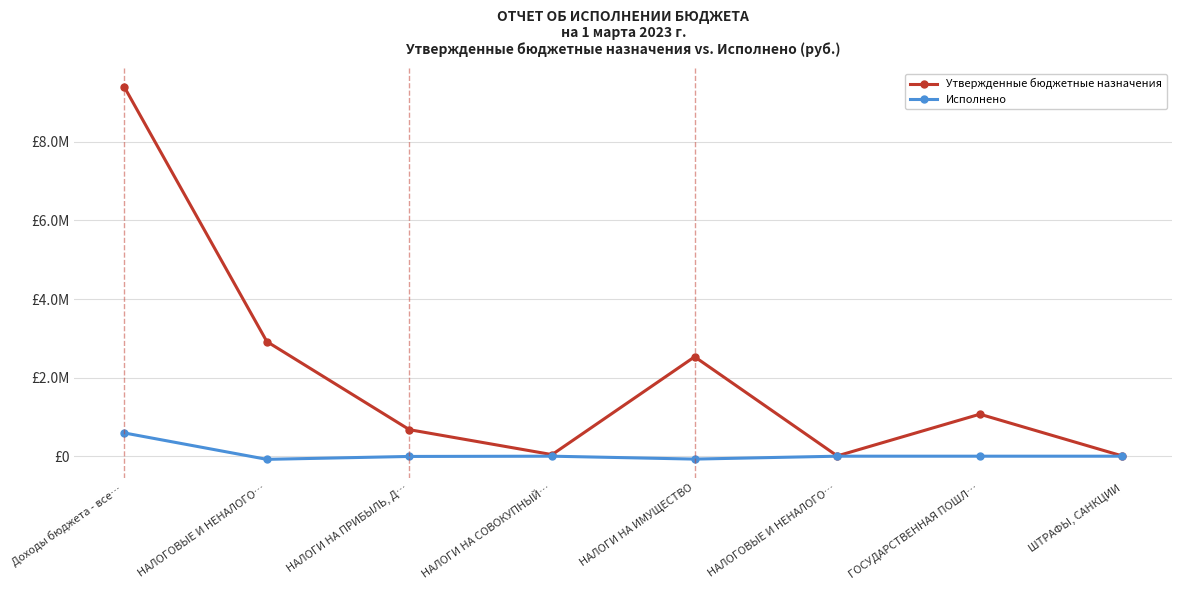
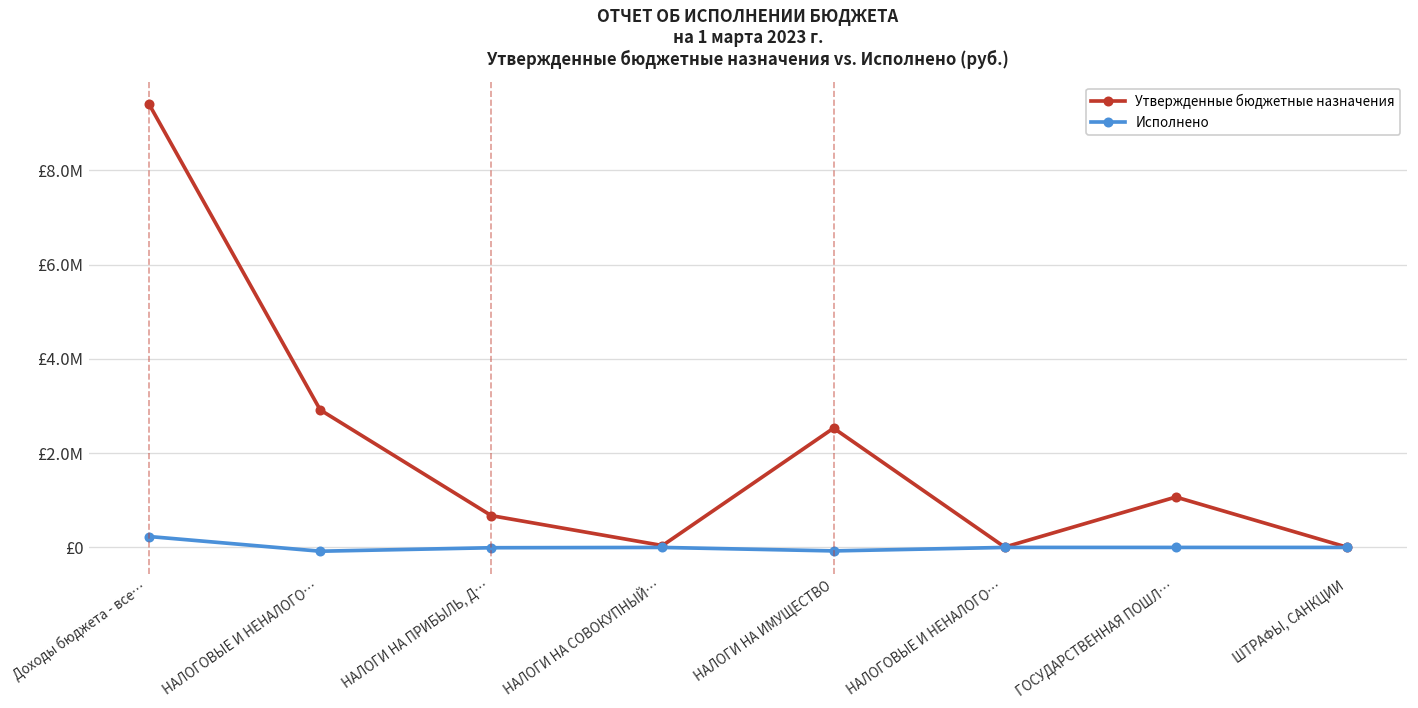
  {
    "Утвержденные бюджетные назначения": {
      "Доходы бюджета - все…": "£9400000",
      "НАЛОГИ НА ПРИБЫЛЬ, Д…": "£700000",
      "НАЛОГИ НА ИМУЩЕСТВО": "£2500000",
      "ГОСУДАРСТВЕННАЯ ПОШЛ…": "£1100000"
    },
    "Исполнено": {
-     "Доходы бюджета - все…": "£600000",
+     "Доходы бюджета - все…": "£200000",
      "НАЛОГИ НА ПРИБЫЛЬ, Д…": "£0",
      "НАЛОГИ НА ИМУЩЕСТВО": "£-100000",
      "ГОСУДАРСТВЕННАЯ ПОШЛ…": "£0"
    }
  }
